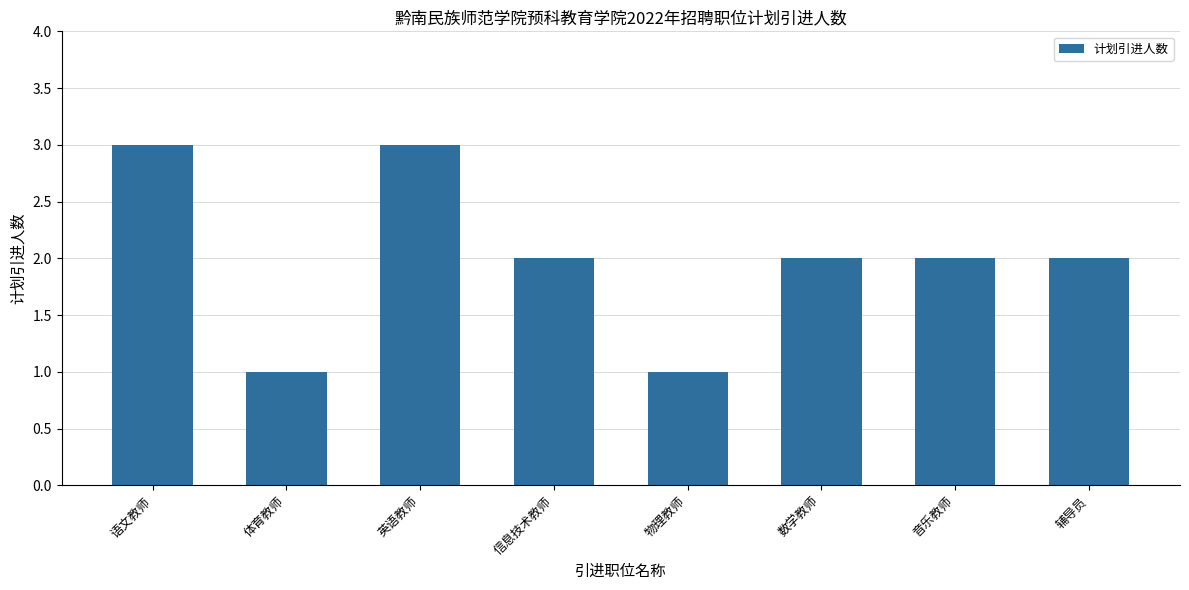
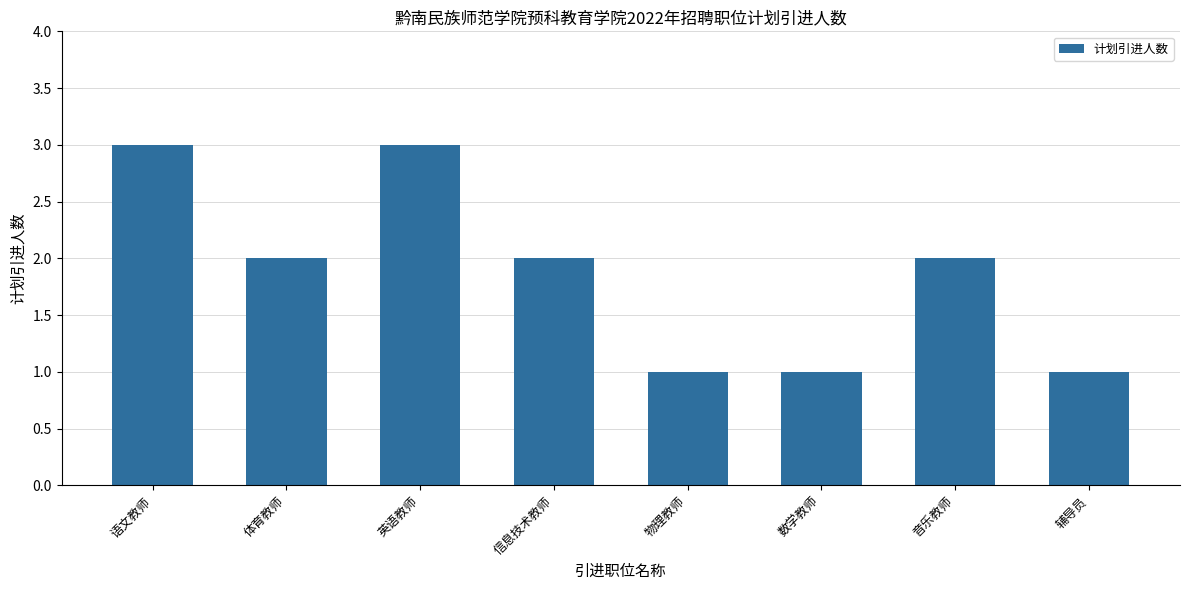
  {
    "语文教师": 3,
-   "体育教师": 1,
+   "体育教师": 2,
    "英语教师": 3,
    "信息技术教师": 2,
    "物理教师": 1,
-   "数学教师": 2,
+   "数学教师": 1,
    "音乐教师": 2,
-   "辅导员": 2
+   "辅导员": 1
  }
